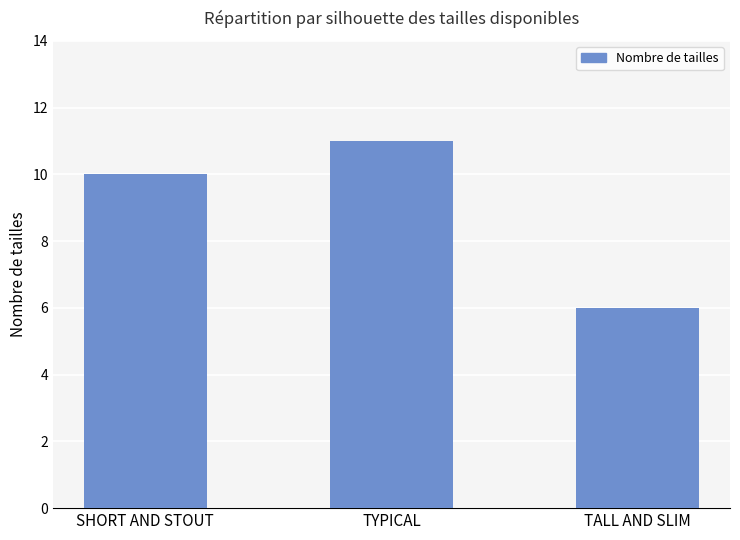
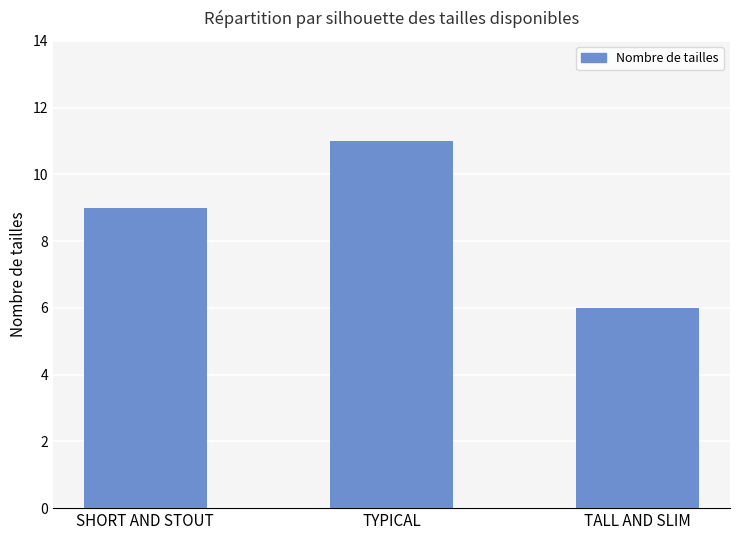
  {
-   "SHORT AND STOUT": 10,
+   "SHORT AND STOUT": 9,
    "TYPICAL": 11,
    "TALL AND SLIM": 6
  }
